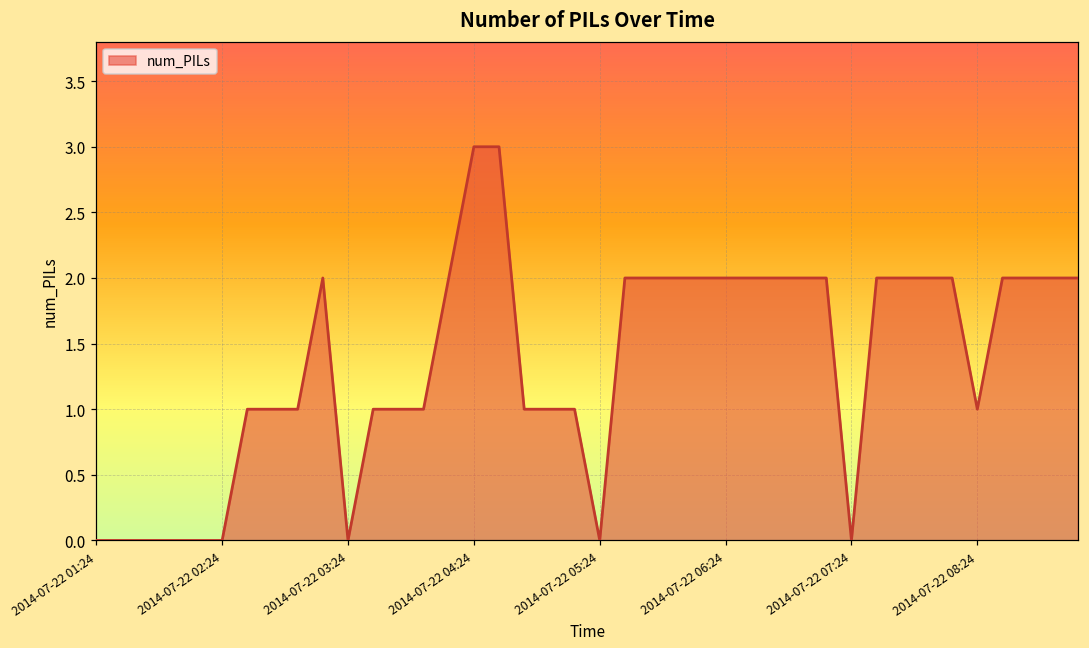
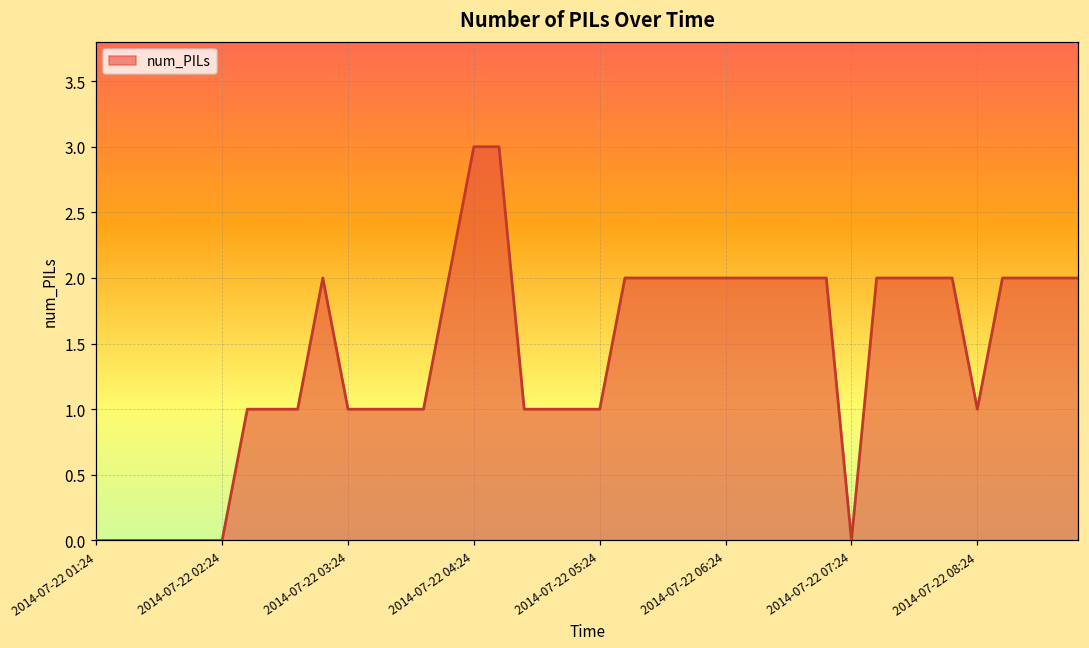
  {
    "2014-07-22 01:24": 0,
    "2014-07-22 02:24": 0,
-   "2014-07-22 03:24": 0,
+   "2014-07-22 03:24": 1,
    "2014-07-22 04:24": 3,
-   "2014-07-22 05:24": 0,
+   "2014-07-22 05:24": 1,
    "2014-07-22 06:24": 2,
    "2014-07-22 07:24": 0,
    "2014-07-22 08:24": 1
  }
